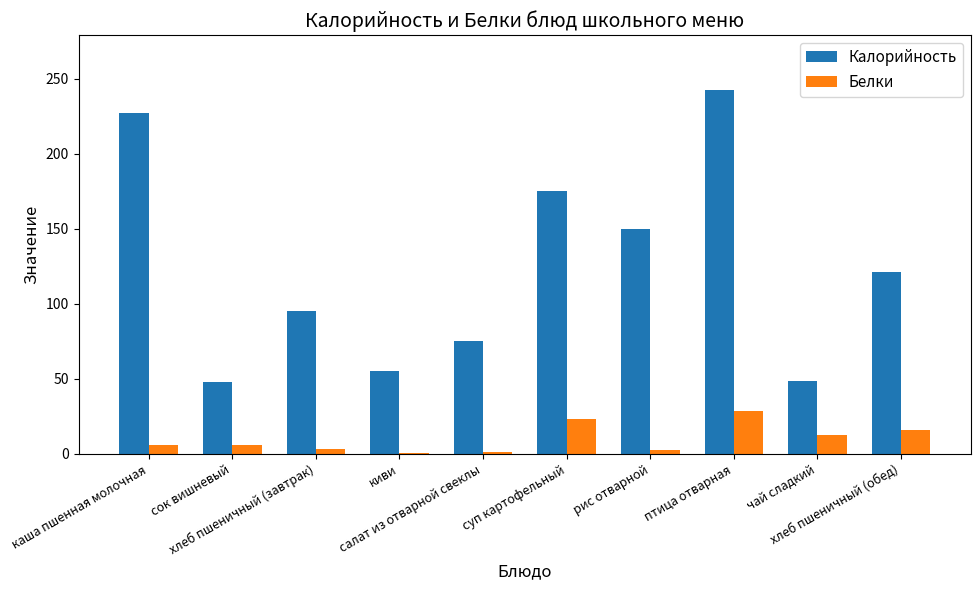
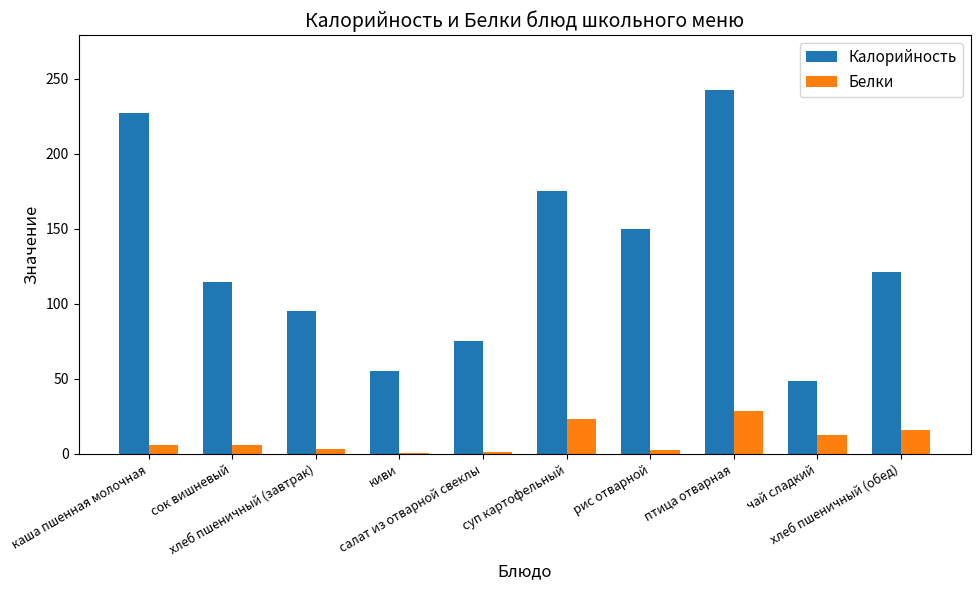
  {
    "Калорийность": {
      "каша пшенная молочная": 227,
-     "сок вишневый": 48,
+     "сок вишневый": 114,
      "хлеб пшеничный (завтрак)": 95,
      "киви": 55,
      "салат из отварной свеклы": 75,
      "суп картофельный": 175,
      "рис отварной": 150,
      "птица отварная": 243,
      "чай сладкий": 49,
      "хлеб пшеничный (обед)": 121
    },
    "Белки": {
      "каша пшенная молочная": 6,
      "сок вишневый": 6,
      "хлеб пшеничный (завтрак)": 3,
      "суп картофельный": 23,
      "рис отварной": 3,
      "птица отварная": 28,
      "чай сладкий": 12,
      "хлеб пшеничный (обед)": 16
    }
  }
